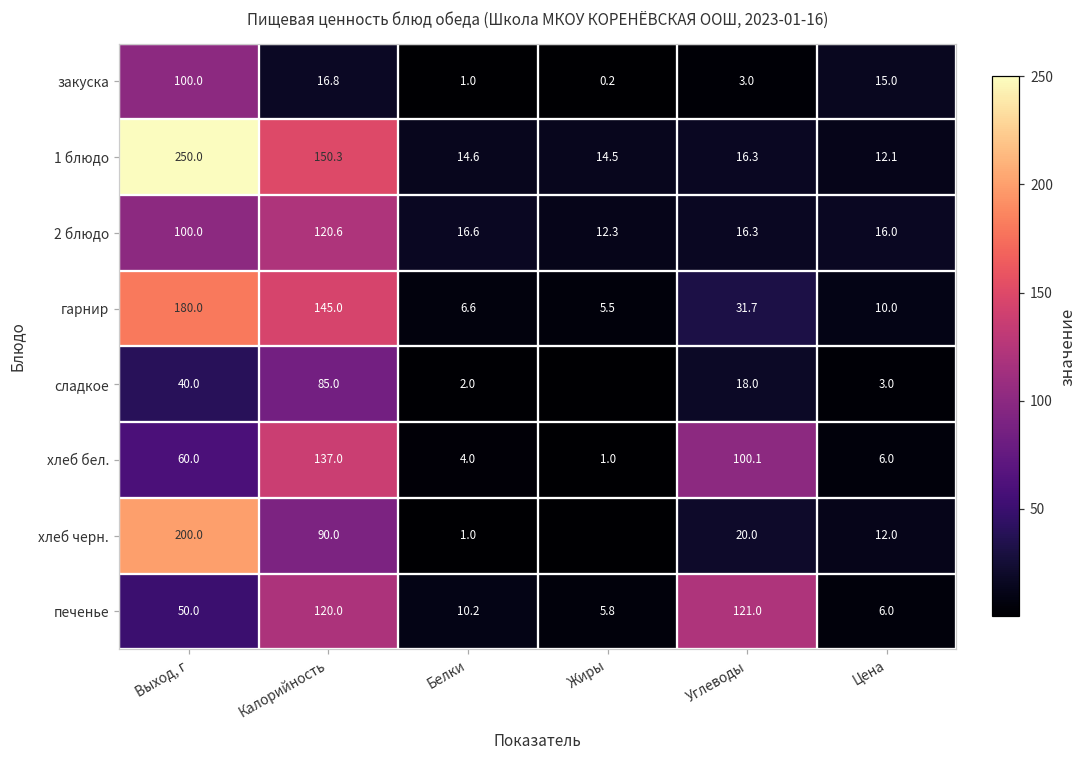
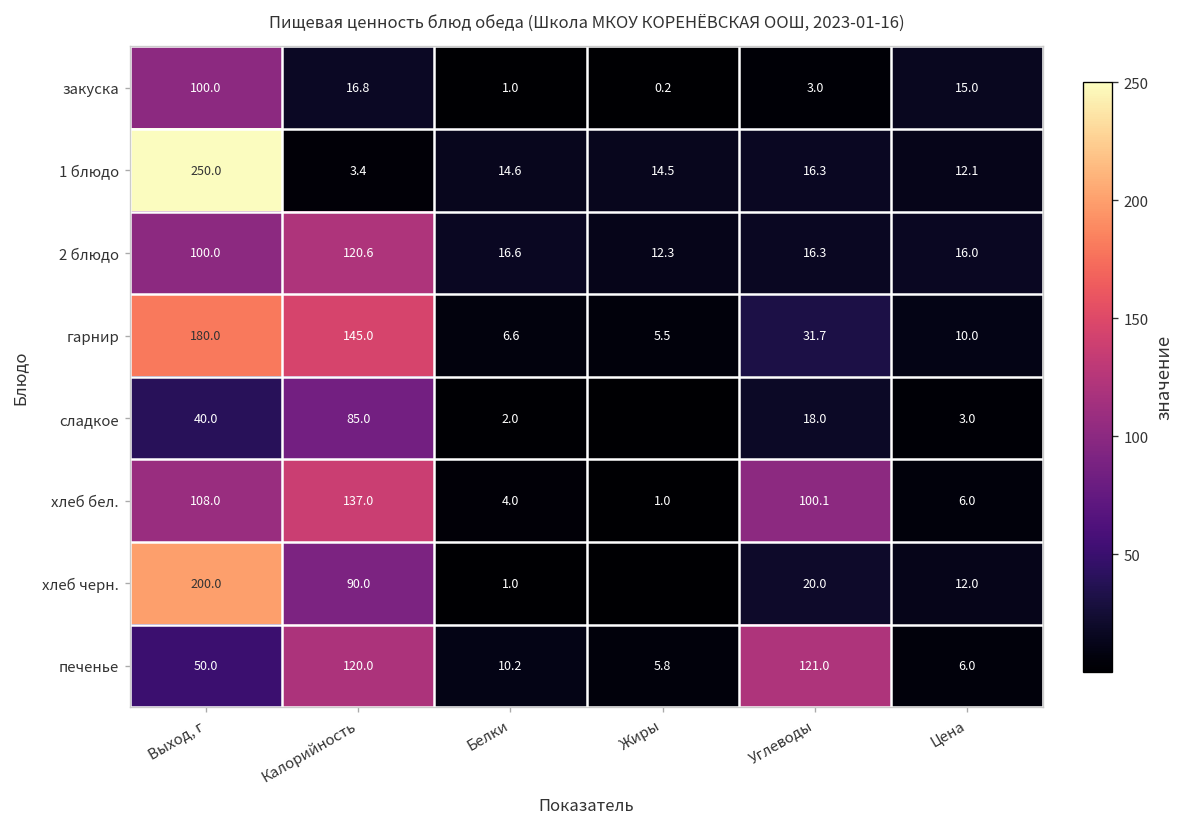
  {
    "закуска": {
      "Выход, г": 100.0,
      "Калорийность": 16.8,
      "Белки": 1.0,
      "Жиры": 0.2,
      "Углеводы": 3.0,
      "Цена": 15.0
    },
    "1 блюдо": {
      "Выход, г": 250.0,
-     "Калорийность": 150.3,
+     "Калорийность": 3.4,
      "Белки": 14.6,
      "Жиры": 14.5,
      "Углеводы": 16.3,
      "Цена": 12.1
    },
    "2 блюдо": {
      "Выход, г": 100.0,
      "Калорийность": 120.6,
      "Белки": 16.6,
      "Жиры": 12.3,
      "Углеводы": 16.3,
      "Цена": 16.0
    },
    "гарнир": {
      "Выход, г": 180.0,
      "Калорийность": 145.0,
      "Белки": 6.6,
      "Жиры": 5.5,
      "Углеводы": 31.7,
      "Цена": 10.0
    },
    "сладкое": {
      "Выход, г": 40.0,
      "Калорийность": 85.0,
      "Белки": 2.0,
      "Углеводы": 18.0,
      "Цена": 3.0
    },
    "хлеб бел.": {
-     "Выход, г": 60.0,
+     "Выход, г": 108.0,
      "Калорийность": 137.0,
      "Белки": 4.0,
      "Жиры": 1.0,
      "Углеводы": 100.1,
      "Цена": 6.0
    },
    "хлеб черн.": {
      "Выход, г": 200.0,
      "Калорийность": 90.0,
      "Белки": 1.0,
      "Углеводы": 20.0,
      "Цена": 12.0
    },
    "печенье": {
      "Выход, г": 50.0,
      "Калорийность": 120.0,
      "Белки": 10.2,
      "Жиры": 5.8,
      "Углеводы": 121.0,
      "Цена": 6.0
    }
  }
